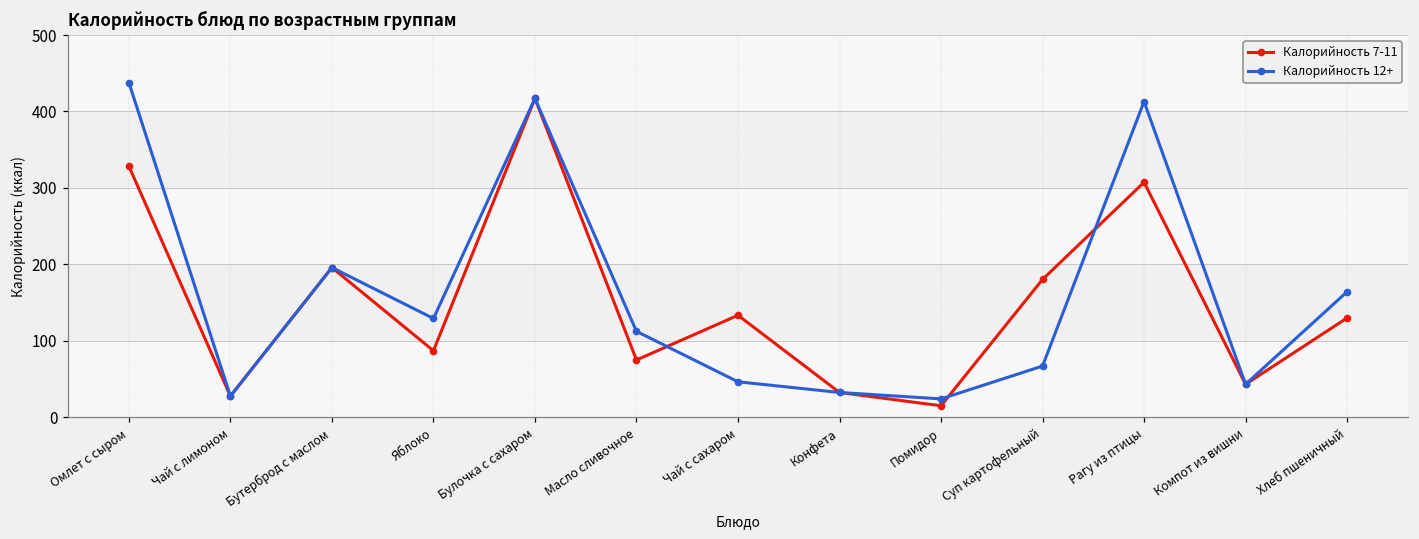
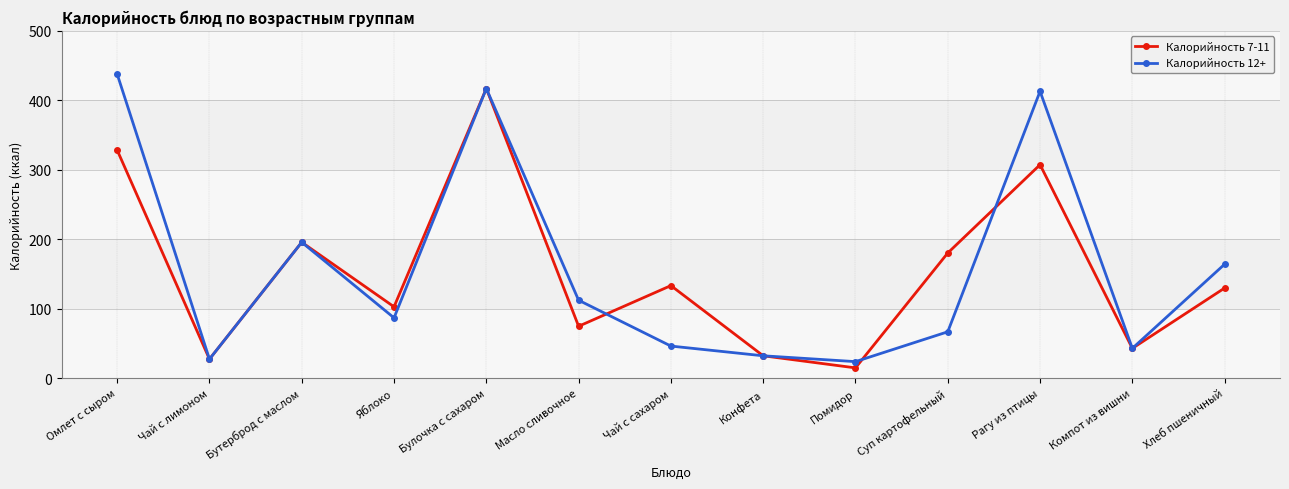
  {
    "Калорийность 7-11": {
      "Омлет с сыром": 330,
-     "Яблоко": 90,
+     "Яблоко": 100,
      "Масло сливочное": 70,
      "Чай с сахаром": 130,
      "Помидор": 20,
      "Суп картофельный": 180,
      "Рагу из птицы": 310,
      "Хлеб пшеничный": 130
    },
    "Калорийность 12+": {
      "Омлет с сыром": 440,
-     "Яблоко": 130,
+     "Яблоко": 90,
      "Масло сливочное": 110,
      "Чай с сахаром": 50,
      "Помидор": 20,
      "Суп картофельный": 70,
      "Рагу из птицы": 410,
      "Хлеб пшеничный": 160
    }
  }
